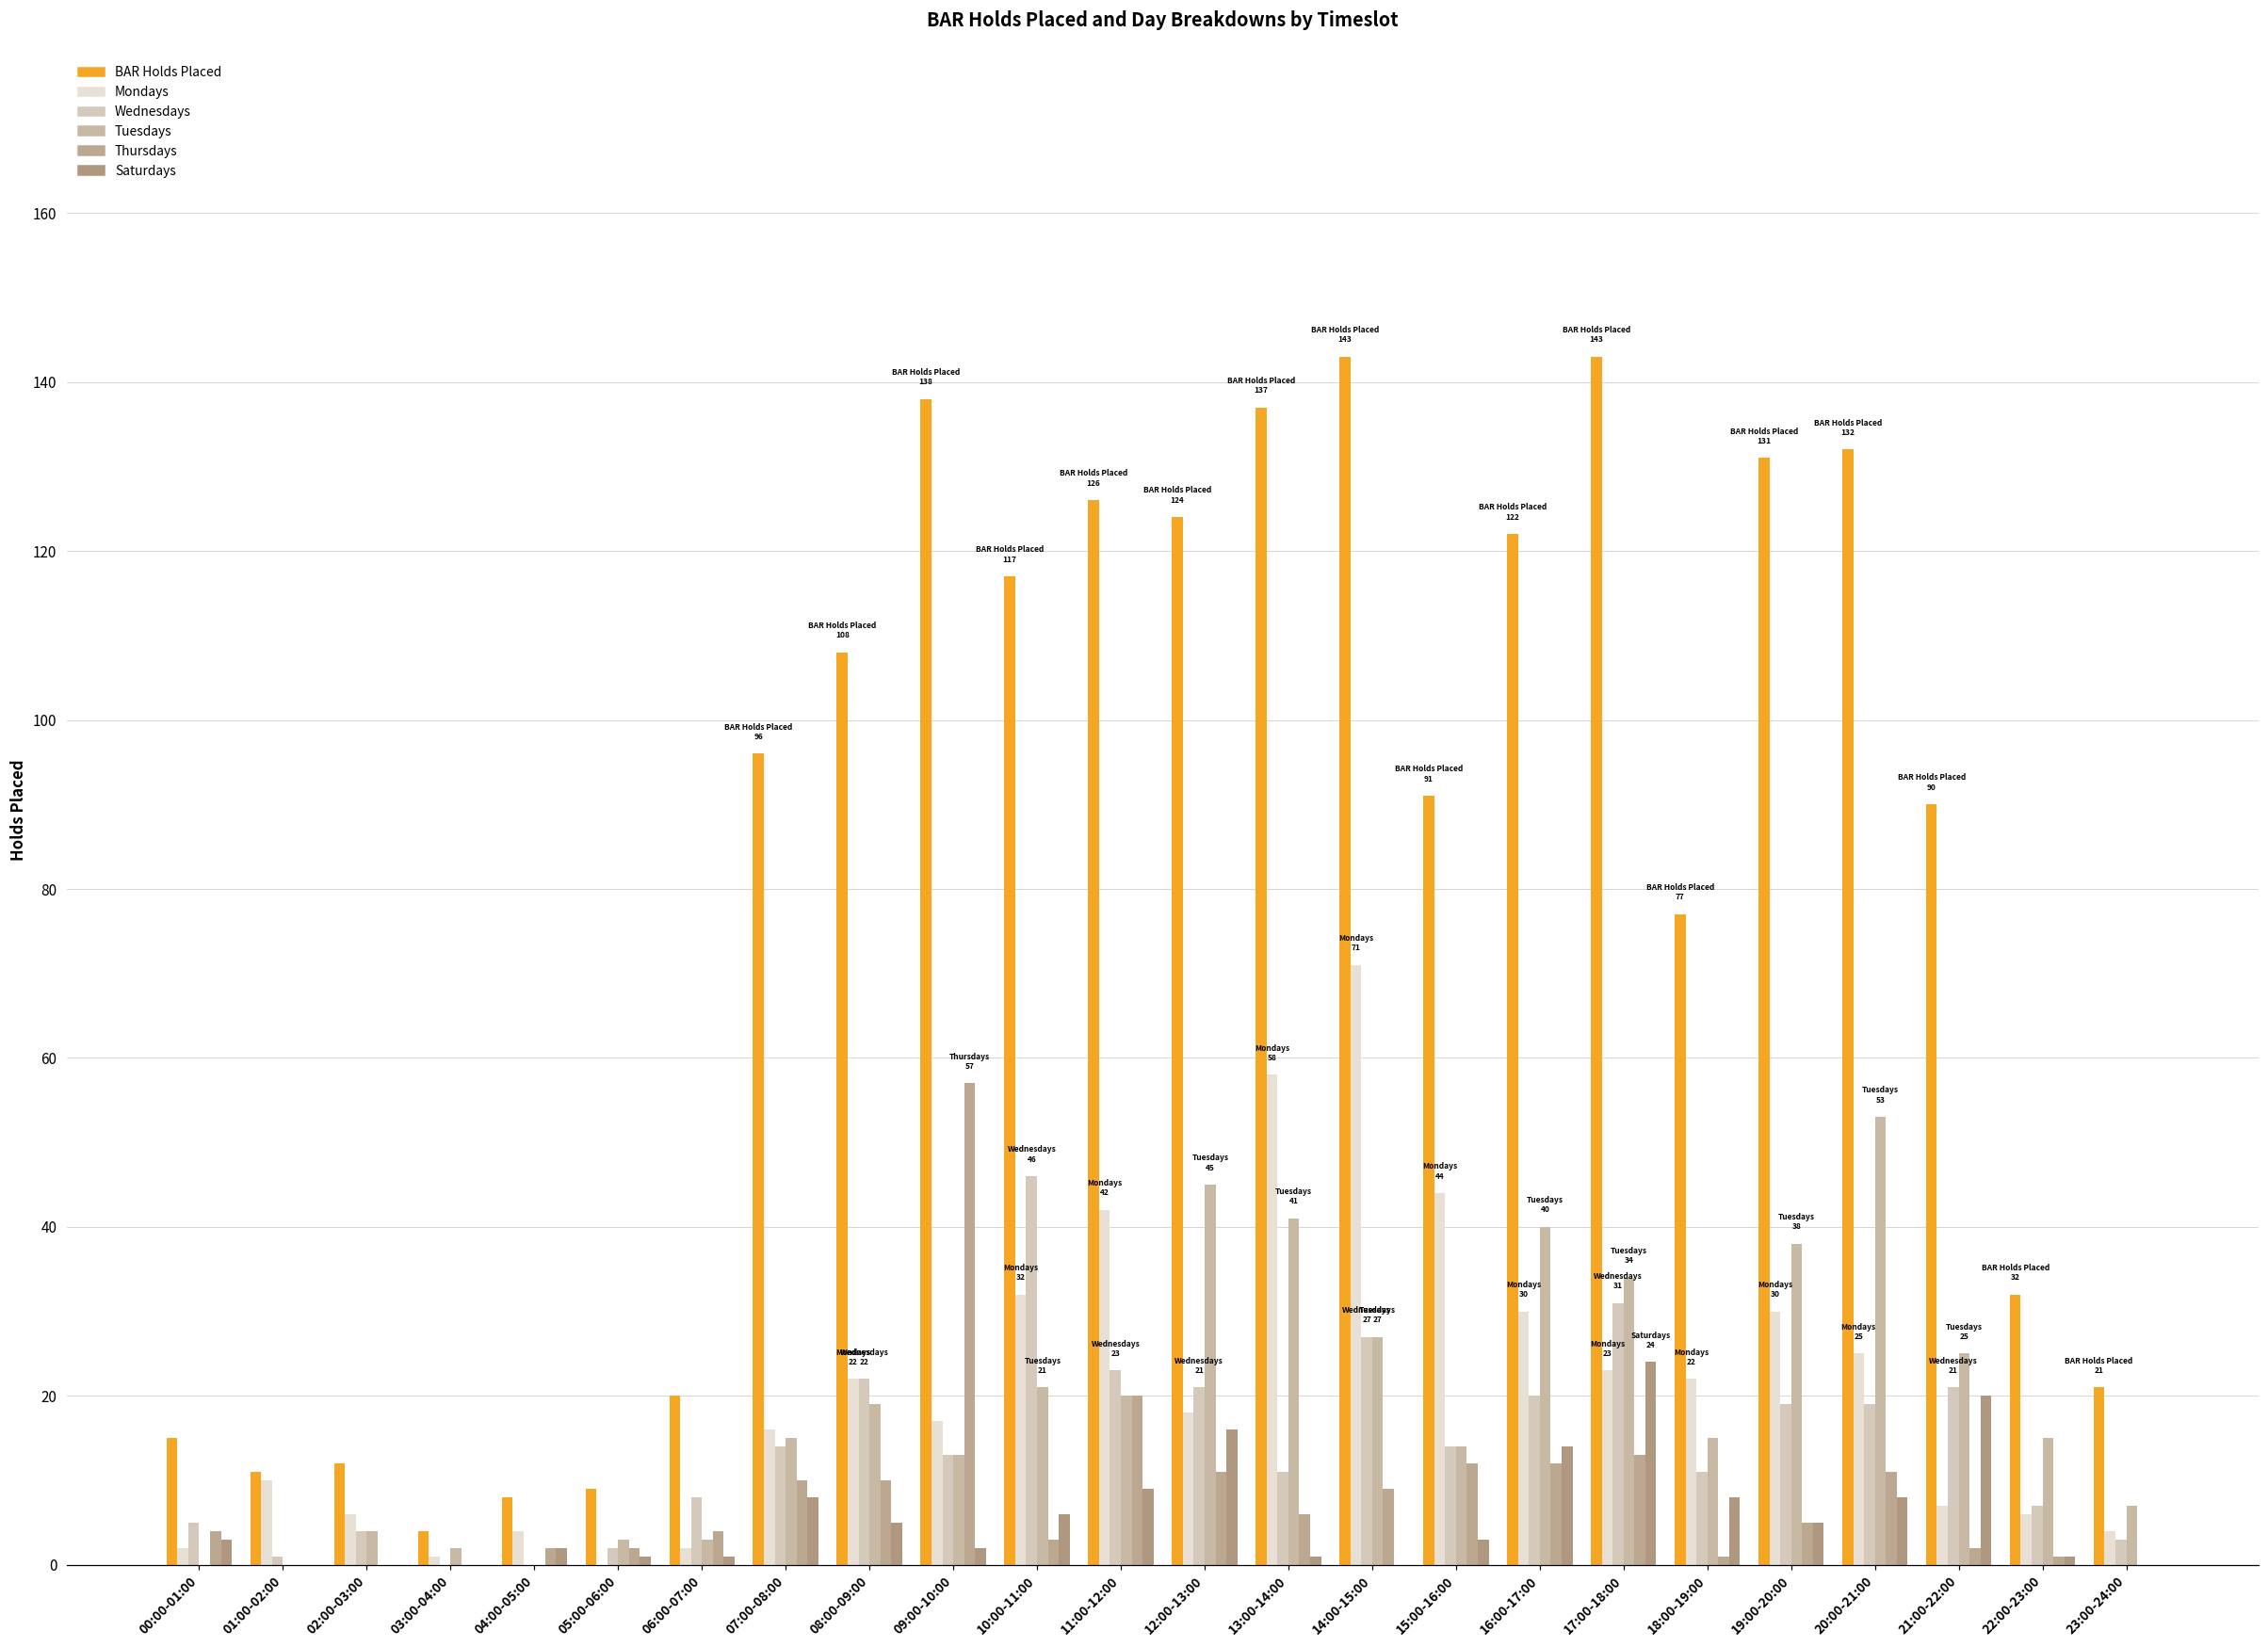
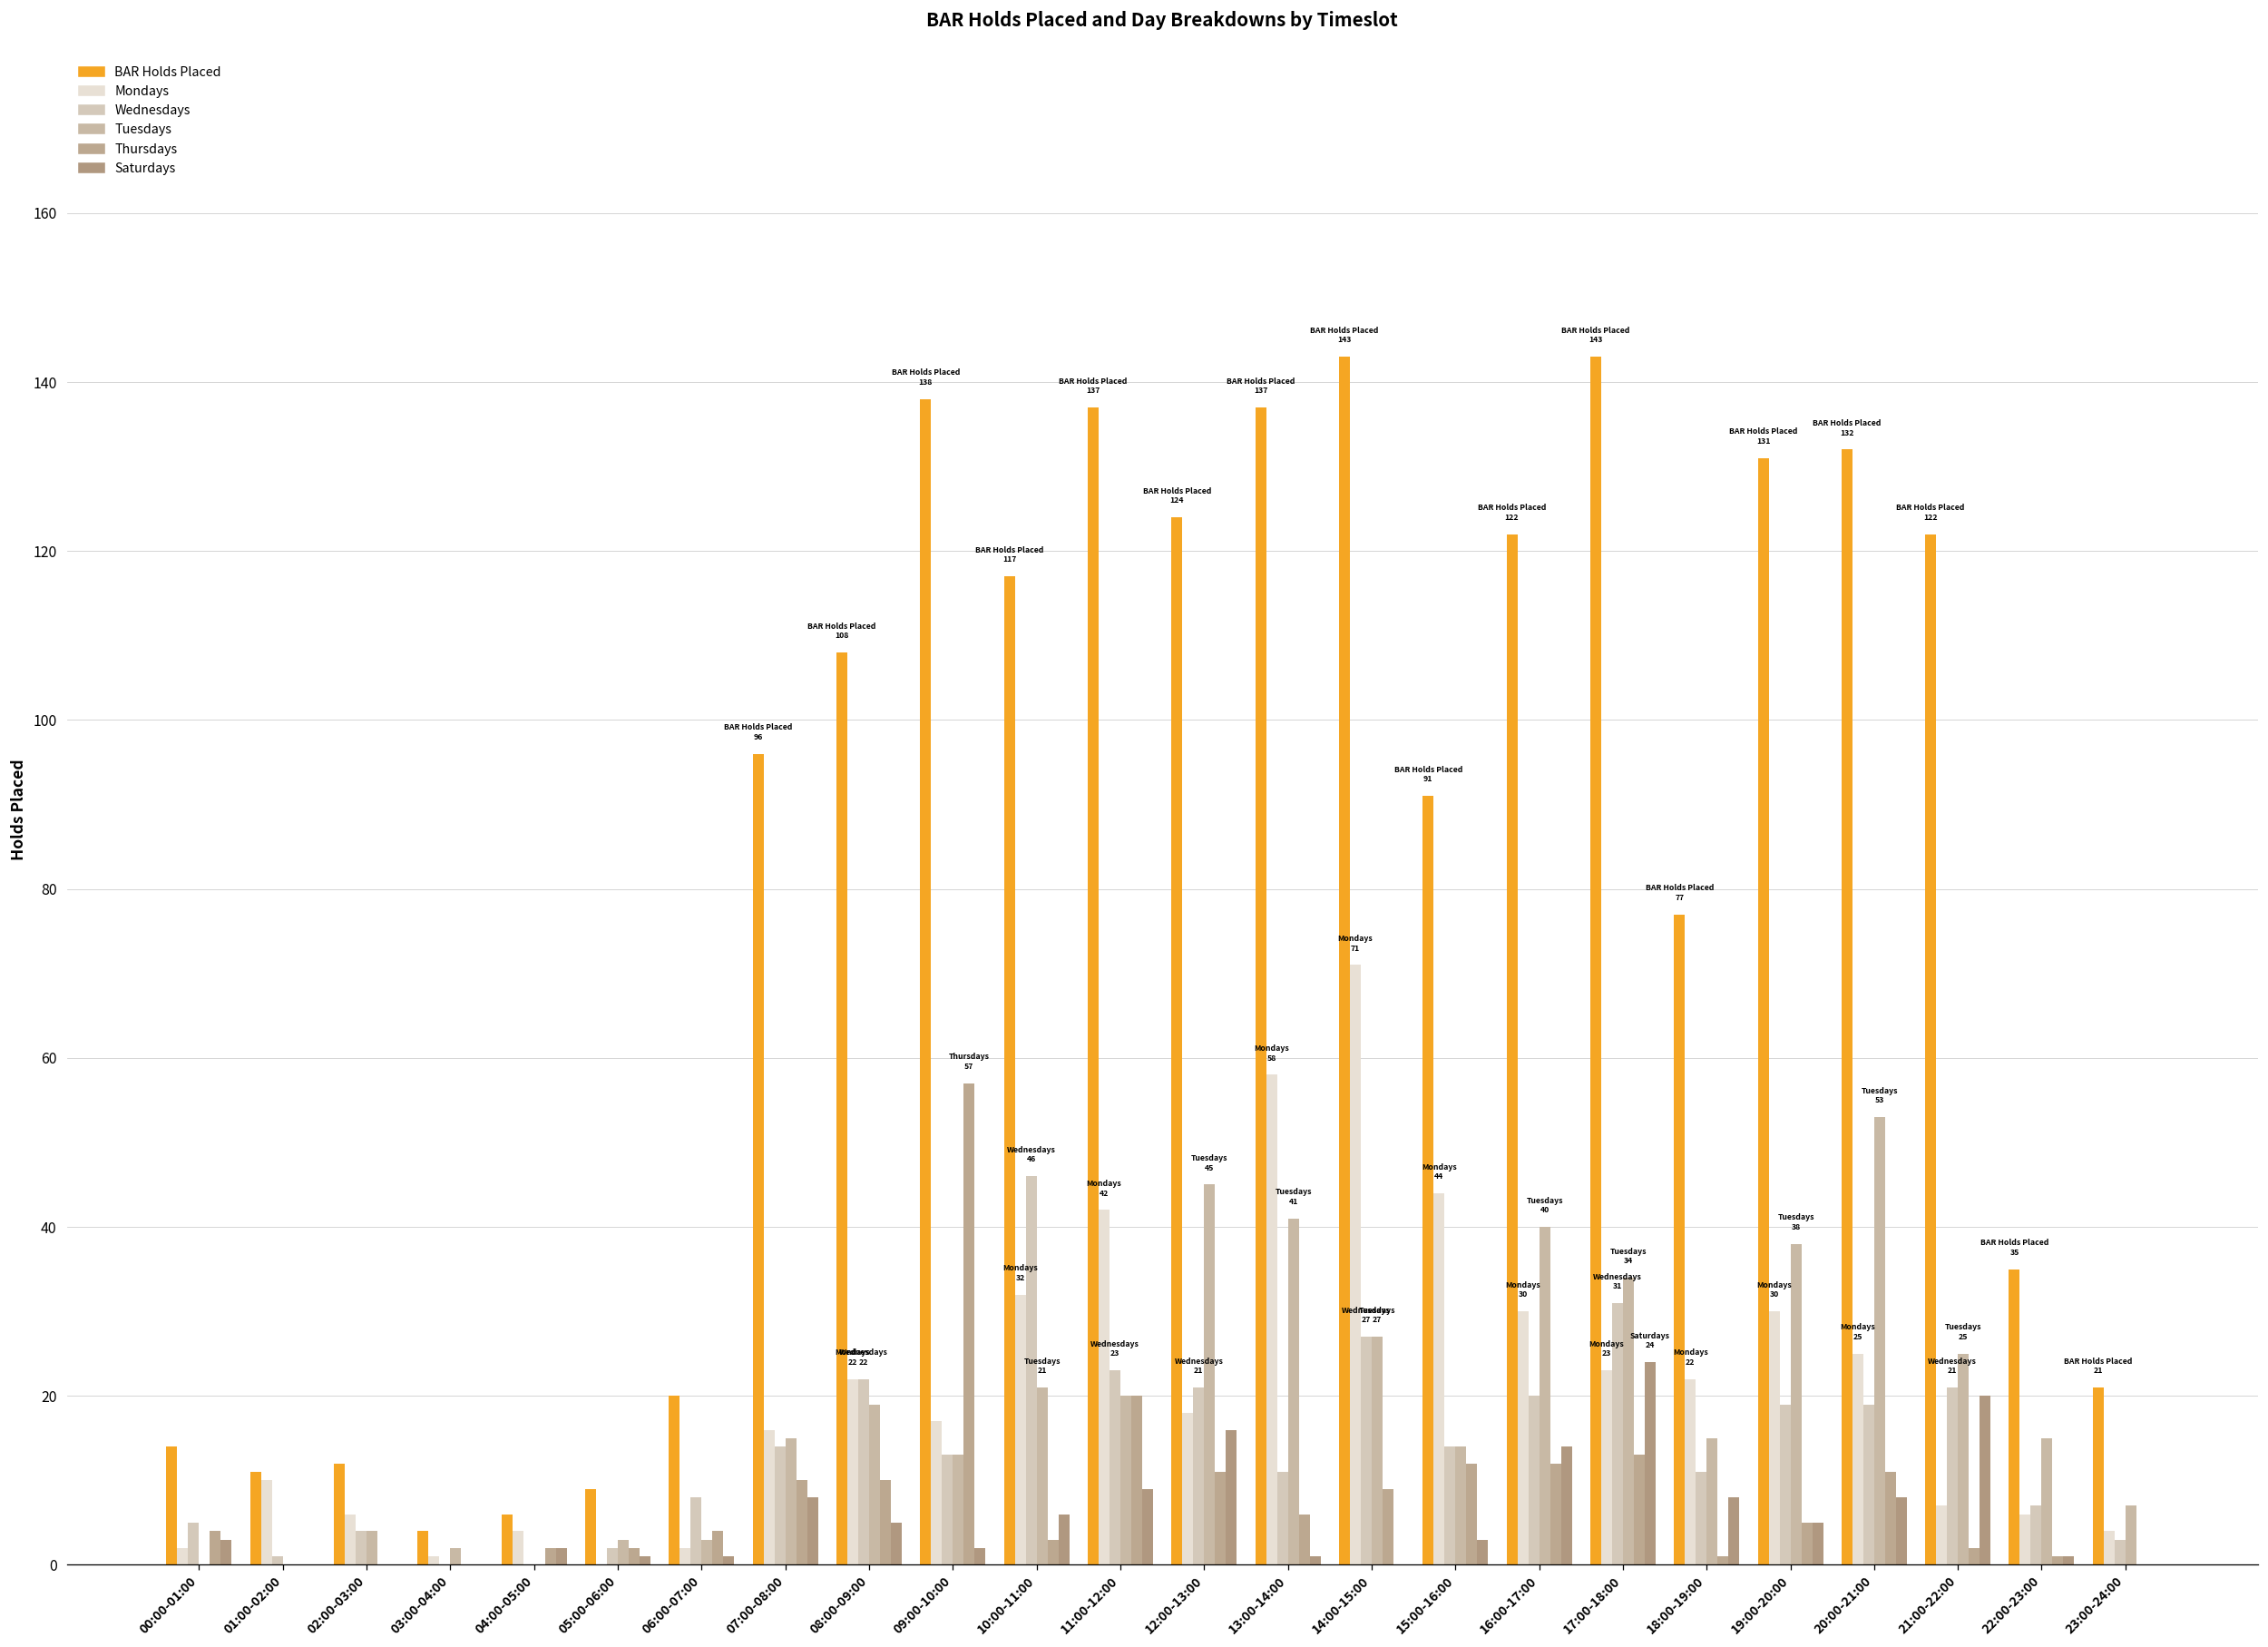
  {
    "BAR Holds Placed": {
-     "00:00-01:00": 15,
-     "04:00-05:00": 8,
+     "00:00-01:00": 14,
+     "04:00-05:00": 6,
      "07:00-08:00": 96,
      "08:00-09:00": 108,
      "09:00-10:00": 138,
      "10:00-11:00": 117,
-     "11:00-12:00": 126,
+     "11:00-12:00": 137,
      "12:00-13:00": 124,
      "13:00-14:00": 137,
      "14:00-15:00": 143,
      "15:00-16:00": 91,
      "16:00-17:00": 122,
      "17:00-18:00": 143,
      "18:00-19:00": 77,
      "19:00-20:00": 131,
      "20:00-21:00": 132,
-     "21:00-22:00": 90,
-     "22:00-23:00": 32,
+     "21:00-22:00": 122,
+     "22:00-23:00": 35,
      "23:00-24:00": 21
    }
  }
